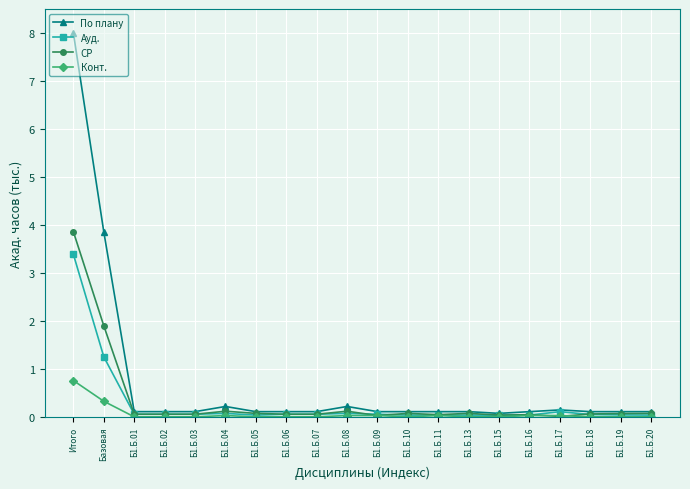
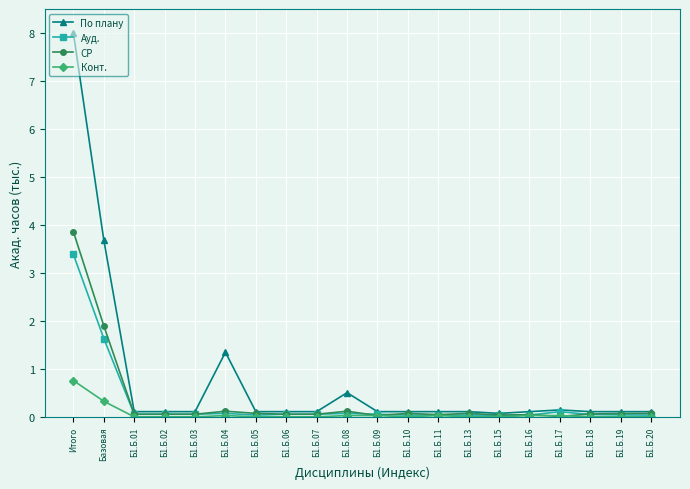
  {
    "По плану": {
-     "Базовая": 3.9,
+     "Базовая": 3.7,
      "Б1.Б.01": 0.1,
      "Б1.Б.02": 0.1,
      "Б1.Б.03": 0.1,
-     "Б1.Б.04": 0.2,
+     "Б1.Б.04": 1.3,
      "Б1.Б.06": 0.1,
      "Б1.Б.07": 0.1,
-     "Б1.Б.08": 0.2,
+     "Б1.Б.08": 0.5,
      "Б1.Б.09": 0.1,
      "Б1.Б.11": 0.1,
      "Б1.Б.16": 0.1
    },
    "Ауд.": {
      "Итого": 3.4,
-     "Базовая": 1.3
+     "Базовая": 1.6
    }
  }
